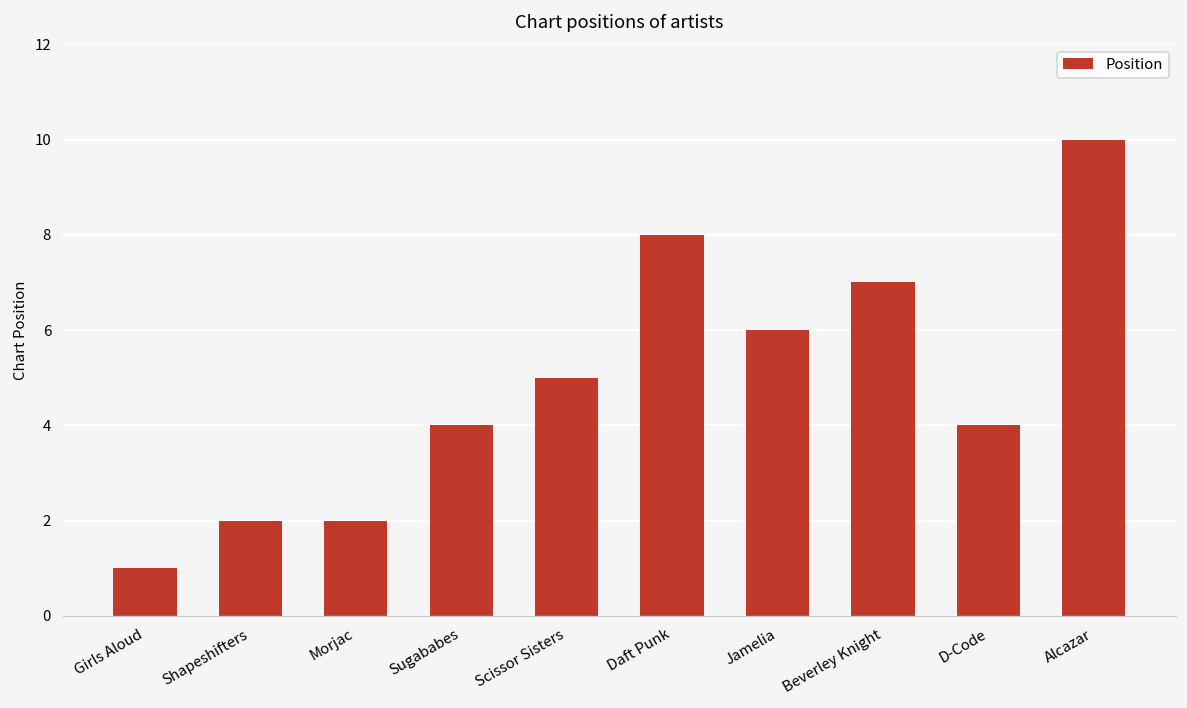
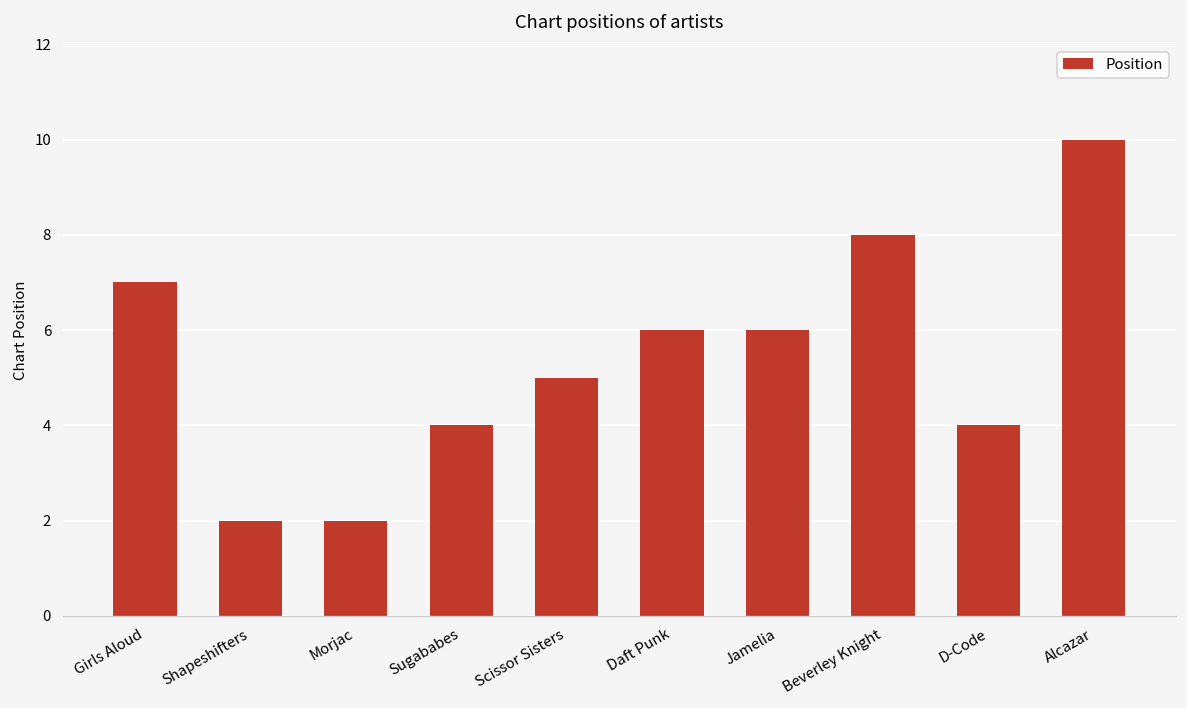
  {
-   "Girls Aloud": 1,
+   "Girls Aloud": 7,
    "Shapeshifters": 2,
    "Morjac": 2,
    "Sugababes": 4,
    "Scissor Sisters": 5,
-   "Daft Punk": 8,
+   "Daft Punk": 6,
    "Jamelia": 6,
-   "Beverley Knight": 7,
+   "Beverley Knight": 8,
    "D-Code": 4,
    "Alcazar": 10
  }
